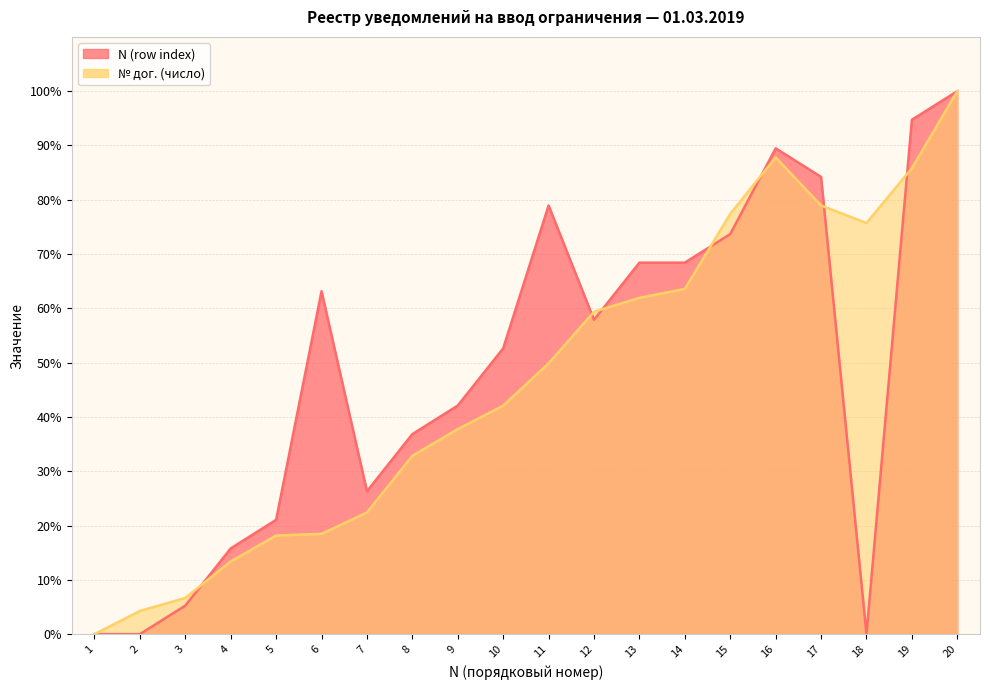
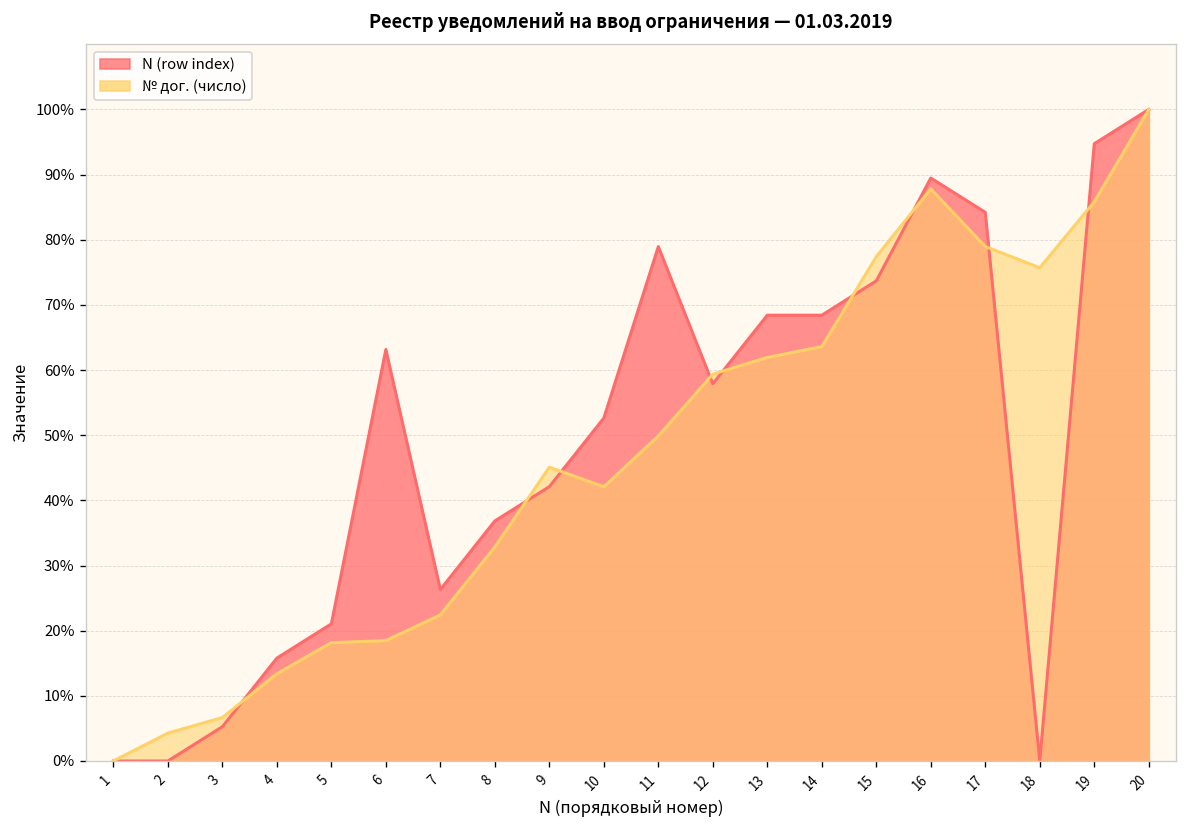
  {
    "N (row index)": {
      "2": "0%",
      "3": "5%",
      "4": "16%",
      "5": "21%",
      "6": "63%",
      "7": "26%",
      "8": "37%",
      "9": "42%",
      "10": "53%",
      "11": "79%",
      "12": "58%",
      "13": "68%",
      "14": "68%",
      "15": "74%",
      "16": "89%",
      "17": "84%",
      "18": "0%",
      "19": "95%"
    },
    "№ дог. (число)": {
      "2": "4%",
      "3": "7%",
      "4": "13%",
      "5": "18%",
      "6": "18%",
      "7": "22%",
      "8": "33%",
-     "9": "38%",
+     "9": "45%",
      "10": "42%",
      "11": "50%",
      "12": "59%",
      "13": "62%",
      "14": "64%",
      "15": "77%",
      "16": "88%",
      "17": "79%",
      "18": "76%",
      "19": "86%"
    }
  }
